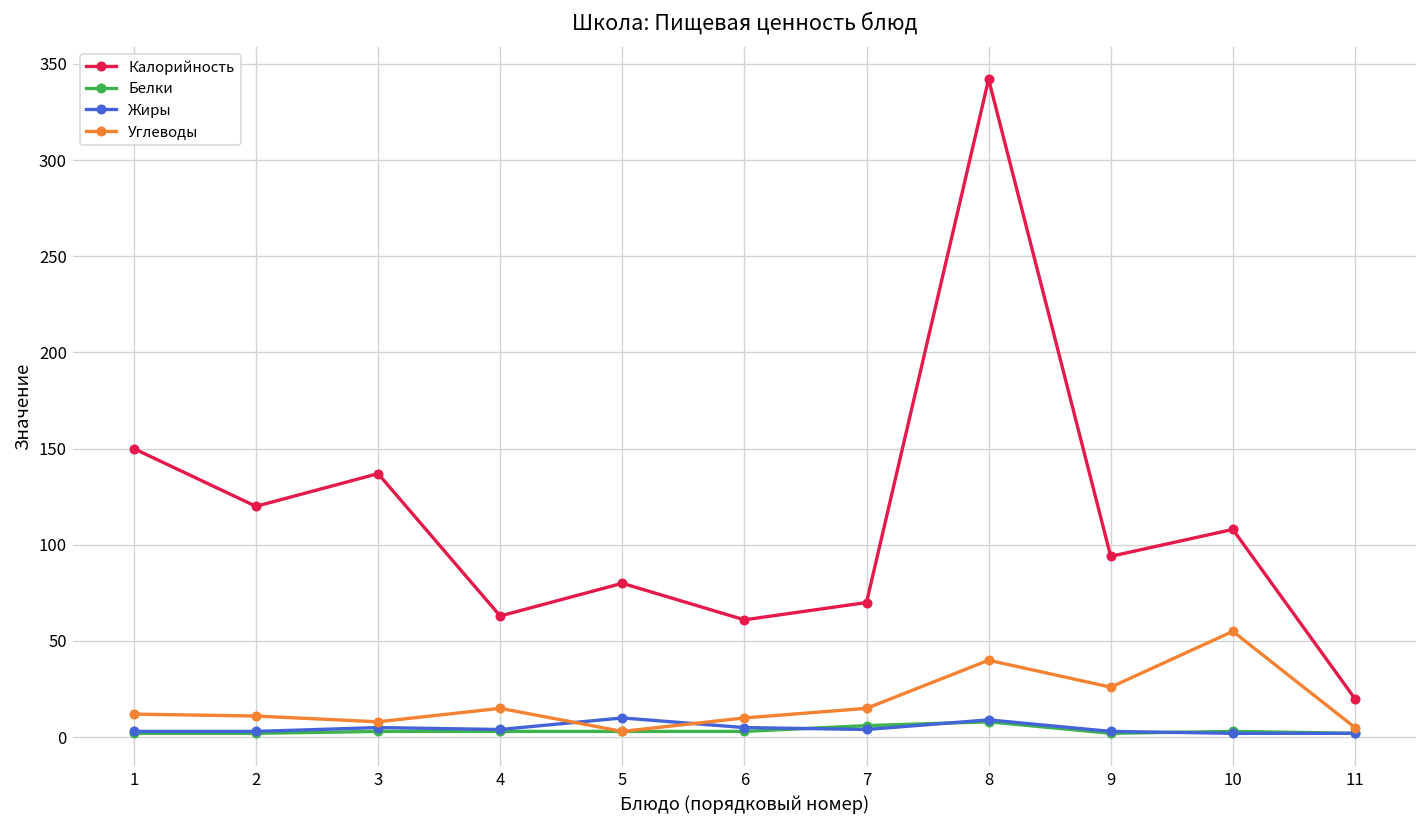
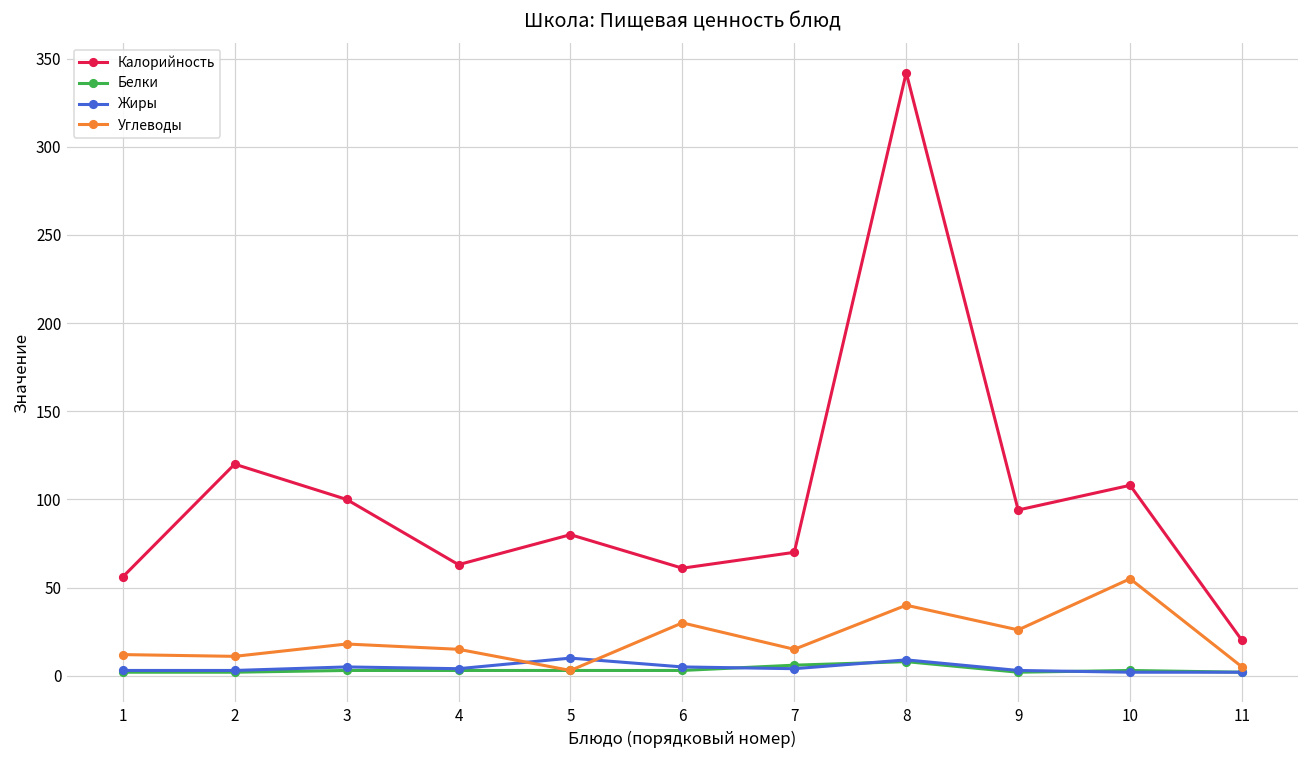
  {
    "Калорийность": {
-     "1": 150,
+     "1": 56,
      "2": 120,
-     "3": 137,
+     "3": 100,
      "4": 63,
      "5": 80,
      "6": 61,
      "7": 70,
      "8": 342,
      "9": 94,
      "10": 108,
      "11": 20
    },
    "Белки": {
      "3": 3,
      "6": 3,
      "7": 6
    },
    "Жиры": {
      "3": 5,
      "5": 10,
      "6": 5,
      "7": 4
    },
    "Углеводы": {
      "1": 12,
      "2": 11,
-     "3": 8,
+     "3": 18,
      "4": 15,
-     "6": 10,
+     "6": 30,
      "7": 15,
      "8": 40,
      "9": 26,
      "10": 55,
      "11": 5
    }
  }
